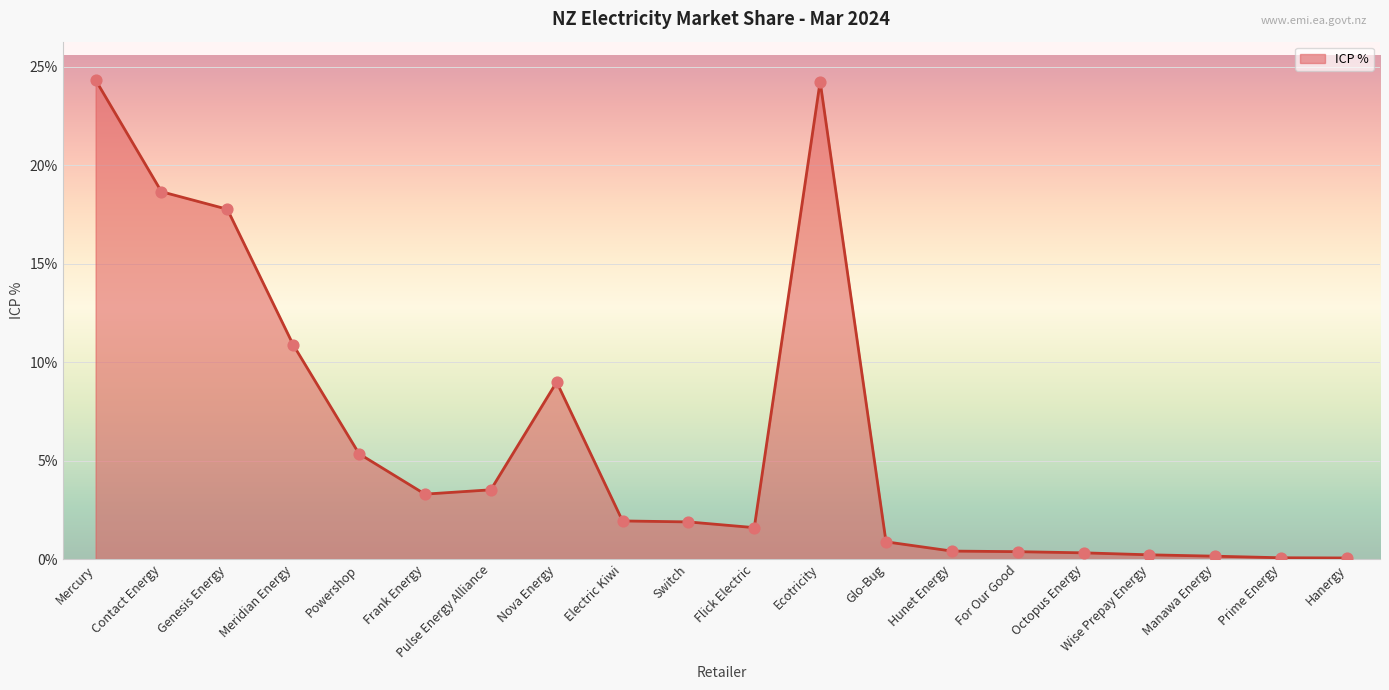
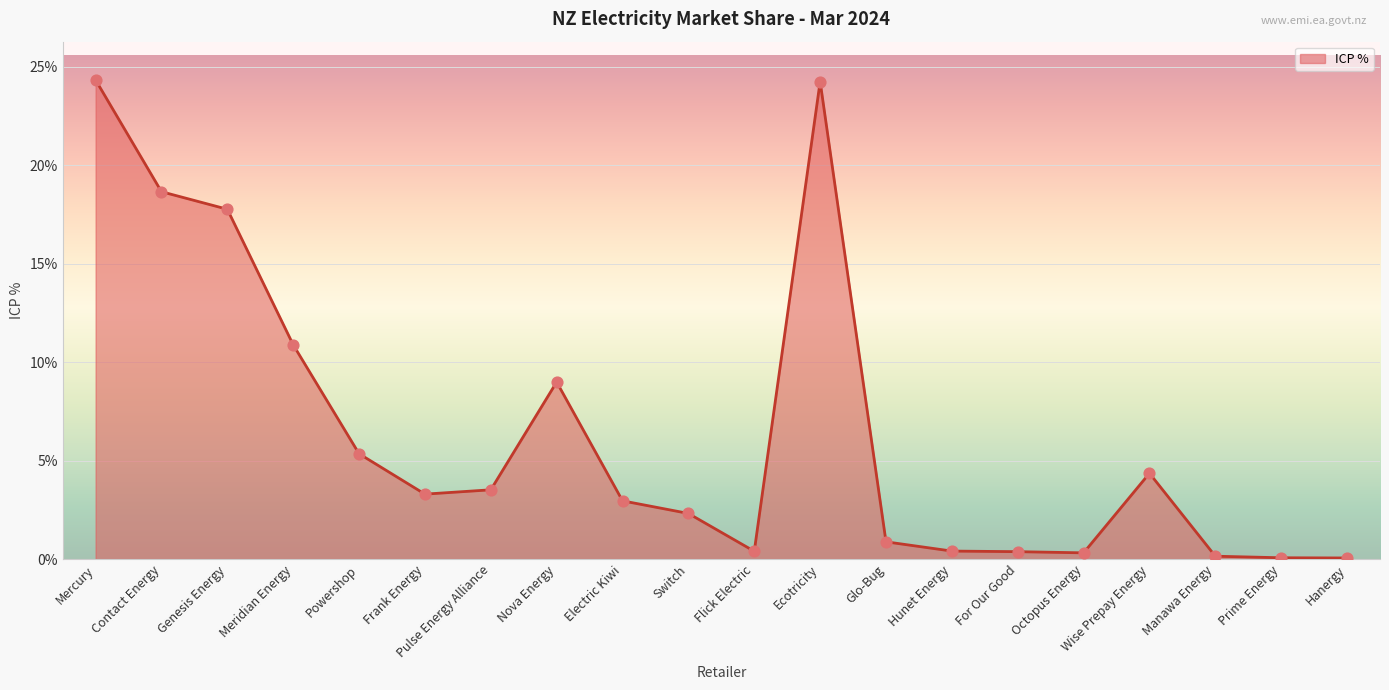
  {
    "Mercury": "24.3%",
    "Contact Energy": "18.7%",
    "Genesis Energy": "17.8%",
    "Meridian Energy": "10.9%",
    "Powershop": "5.4%",
    "Frank Energy": "3.3%",
    "Pulse Energy Alliance": "3.5%",
    "Nova Energy": "9.0%",
-   "Electric Kiwi": "1.9%",
-   "Switch": "1.9%",
-   "Flick Electric": "1.6%",
+   "Electric Kiwi": "3.0%",
+   "Switch": "2.3%",
+   "Flick Electric": "0.4%",
    "Ecotricity": "24.2%",
    "Glo-Bug": "0.9%",
    "Hunet Energy": "0.4%",
    "For Our Good": "0.4%",
    "Octopus Energy": "0.3%",
-   "Wise Prepay Energy": "0.2%",
+   "Wise Prepay Energy": "4.4%",
    "Manawa Energy": "0.2%",
    "Prime Energy": "0.1%",
    "Hanergy": "0.1%"
  }
